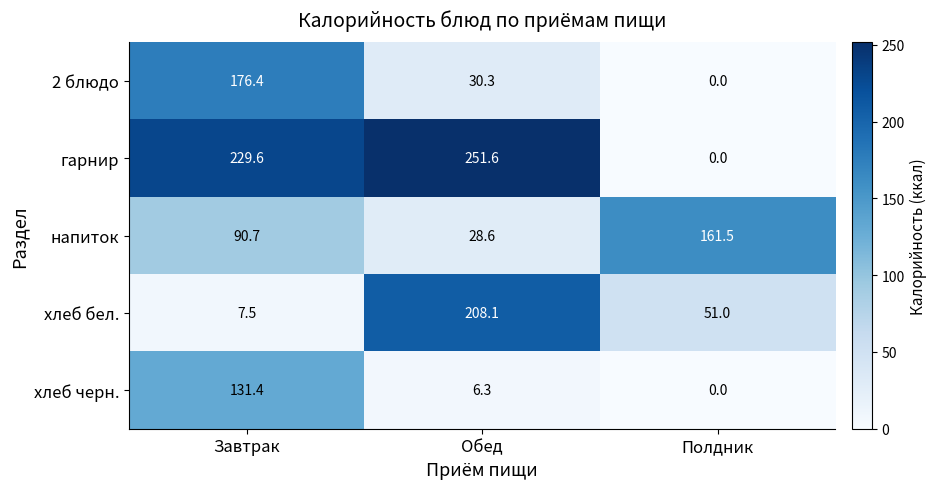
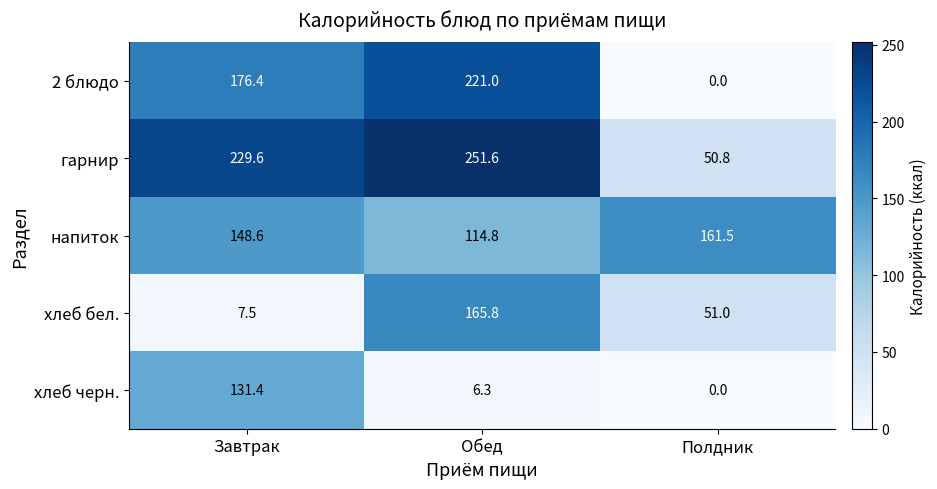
  {
    "2 блюдо": {
      "Завтрак": 176.4,
-     "Обед": 30.3,
+     "Обед": 221.0,
      "Полдник": 0.0
    },
    "гарнир": {
      "Завтрак": 229.6,
      "Обед": 251.6,
-     "Полдник": 0.0
+     "Полдник": 50.8
    },
    "напиток": {
-     "Завтрак": 90.7,
-     "Обед": 28.6,
+     "Завтрак": 148.6,
+     "Обед": 114.8,
      "Полдник": 161.5
    },
    "хлеб бел.": {
      "Завтрак": 7.5,
-     "Обед": 208.1,
+     "Обед": 165.8,
      "Полдник": 51.0
    },
    "хлеб черн.": {
      "Завтрак": 131.4,
      "Обед": 6.3,
      "Полдник": 0.0
    }
  }
